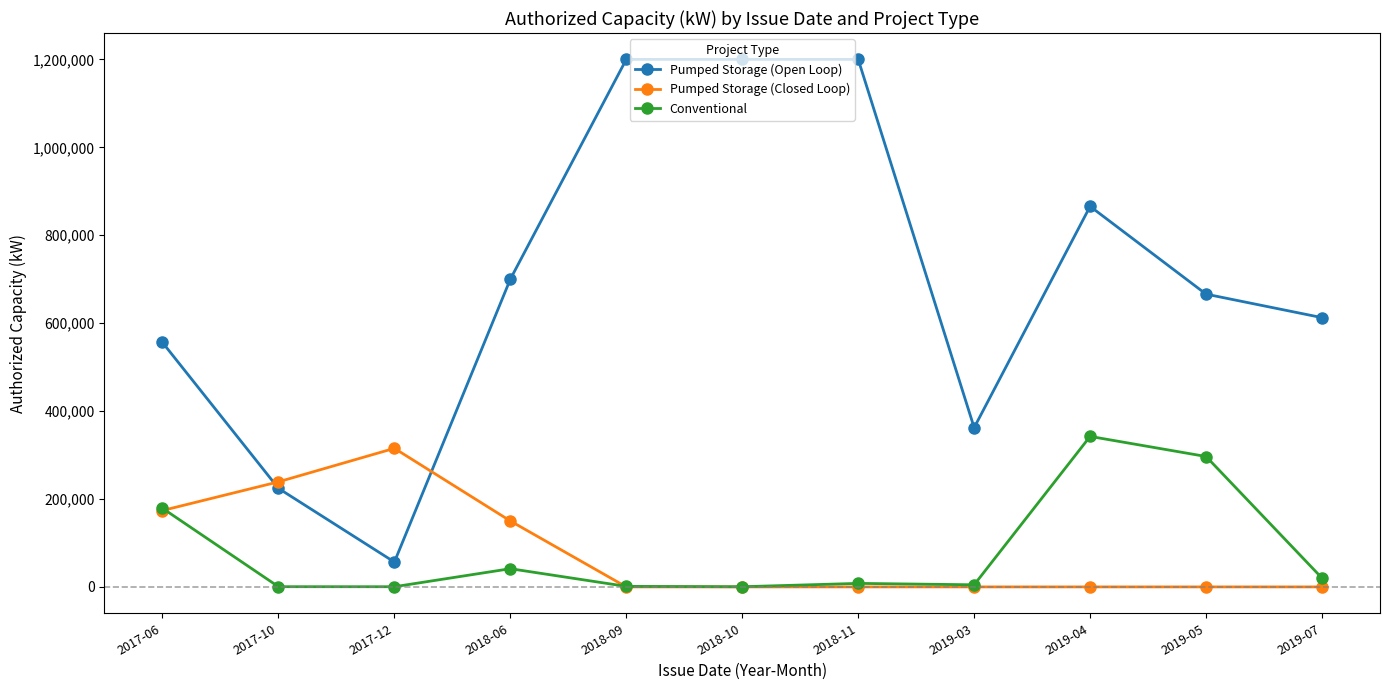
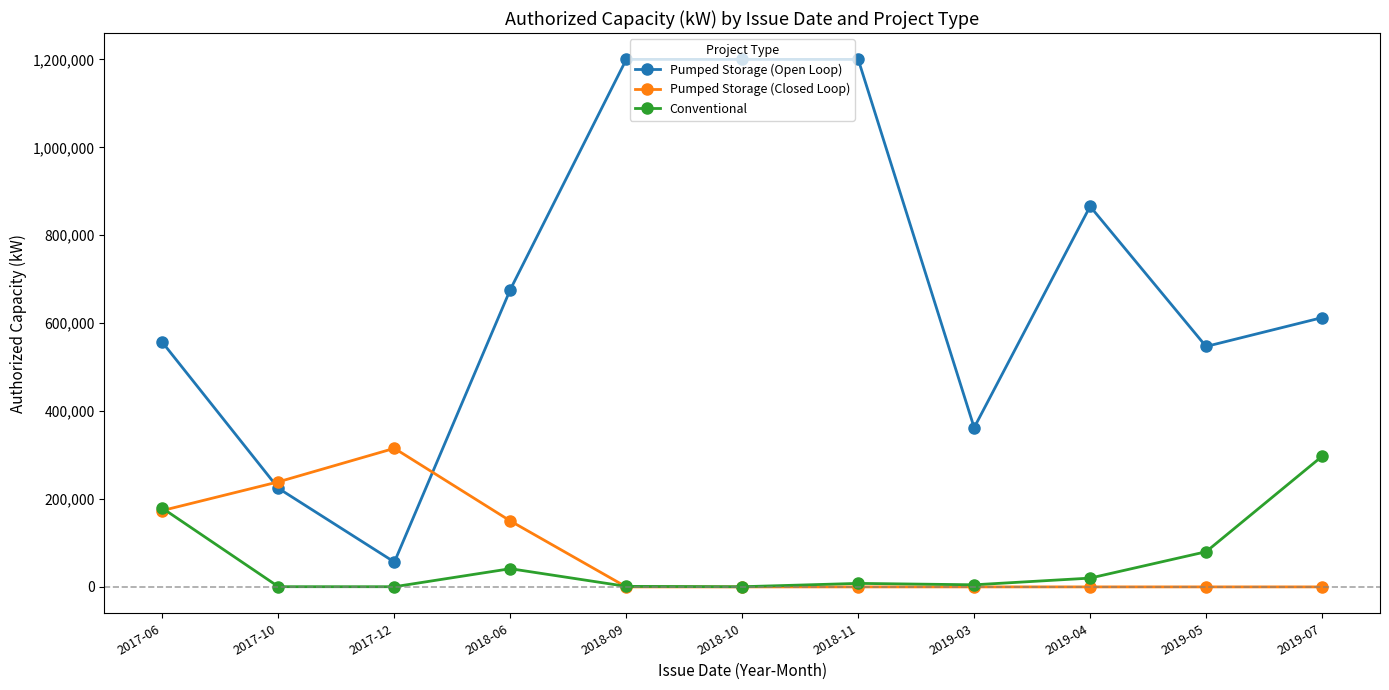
  {
    "Pumped Storage (Open Loop)": {
      "2017-06": "560,000",
      "2017-10": "220,000",
      "2017-12": "60,000",
-     "2018-06": "700,000",
+     "2018-06": "680,000",
      "2018-09": "1,200,000",
      "2018-11": "1,200,000",
      "2019-03": "360,000",
      "2019-04": "870,000",
-     "2019-05": "670,000",
+     "2019-05": "550,000",
      "2019-07": "610,000"
    },
    "Pumped Storage (Closed Loop)": {
      "2017-10": "240,000",
      "2017-12": "320,000",
      "2018-06": "150,000",
      "2018-11": "0",
      "2019-04": "0",
      "2019-05": "0",
      "2019-07": "0"
    },
    "Conventional": {
      "2017-10": "0",
      "2017-12": "0",
      "2018-06": "40,000",
      "2018-11": "10,000",
-     "2019-04": "340,000",
-     "2019-05": "300,000",
-     "2019-07": "20,000"
+     "2019-04": "20,000",
+     "2019-05": "80,000",
+     "2019-07": "300,000"
    }
  }
